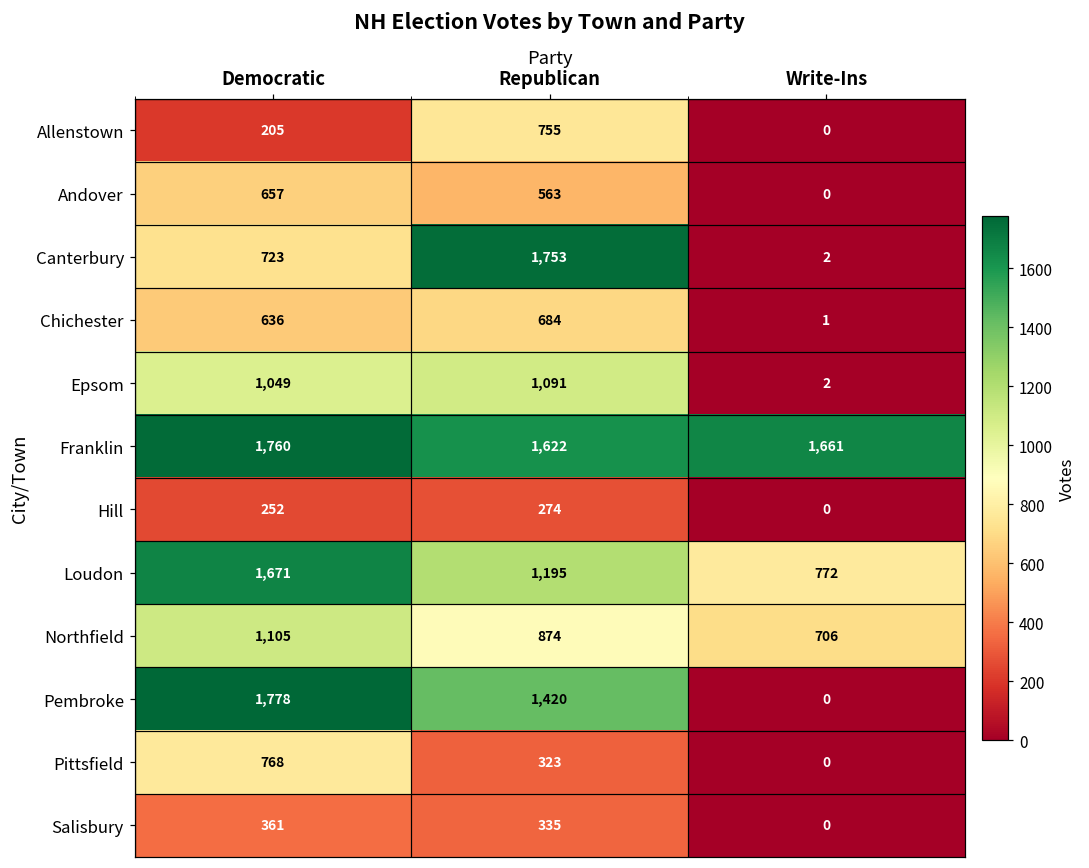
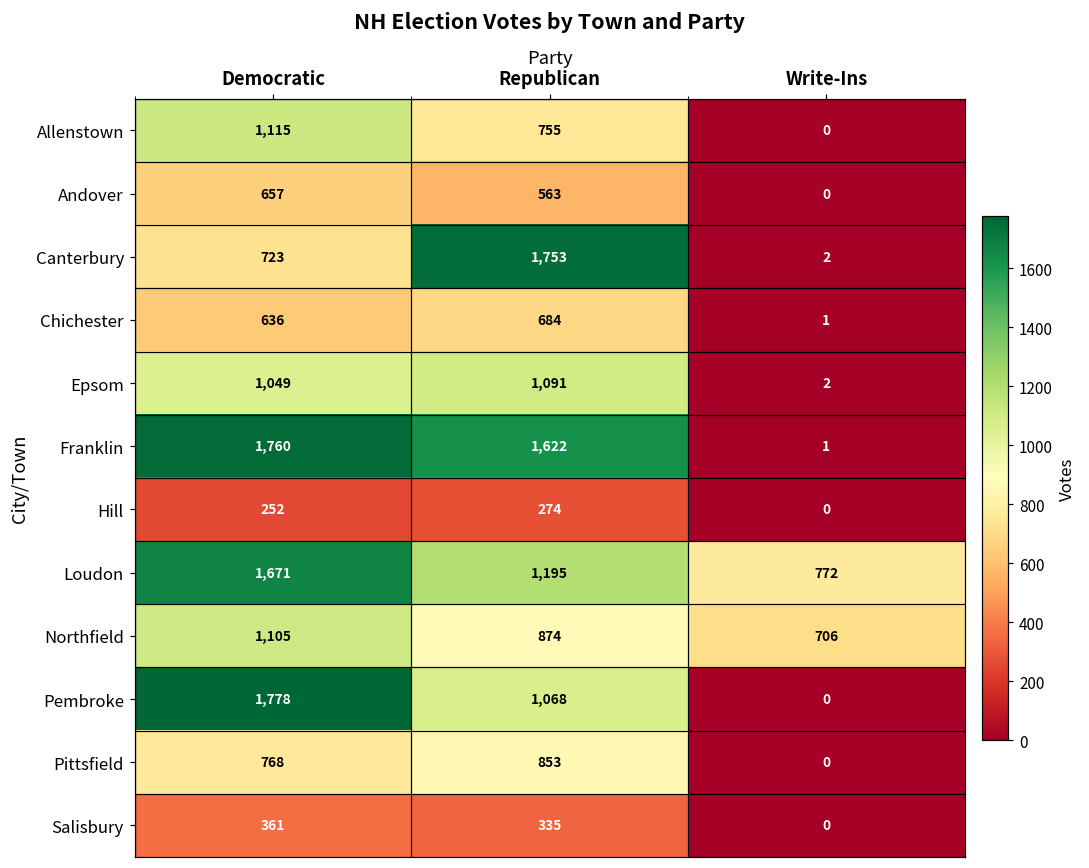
  {
    "Allenstown": {
-     "Democratic": "205",
+     "Democratic": "1,115",
      "Republican": "755",
      "Write-Ins": "0"
    },
    "Andover": {
      "Democratic": "657",
      "Republican": "563",
      "Write-Ins": "0"
    },
    "Canterbury": {
      "Democratic": "723",
      "Republican": "1,753",
      "Write-Ins": "2"
    },
    "Chichester": {
      "Democratic": "636",
      "Republican": "684",
      "Write-Ins": "1"
    },
    "Epsom": {
      "Democratic": "1,049",
      "Republican": "1,091",
      "Write-Ins": "2"
    },
    "Franklin": {
      "Democratic": "1,760",
      "Republican": "1,622",
-     "Write-Ins": "1,661"
+     "Write-Ins": "1"
    },
    "Hill": {
      "Democratic": "252",
      "Republican": "274",
      "Write-Ins": "0"
    },
    "Loudon": {
      "Democratic": "1,671",
      "Republican": "1,195",
      "Write-Ins": "772"
    },
    "Northfield": {
      "Democratic": "1,105",
      "Republican": "874",
      "Write-Ins": "706"
    },
    "Pembroke": {
      "Democratic": "1,778",
-     "Republican": "1,420",
+     "Republican": "1,068",
      "Write-Ins": "0"
    },
    "Pittsfield": {
      "Democratic": "768",
-     "Republican": "323",
+     "Republican": "853",
      "Write-Ins": "0"
    },
    "Salisbury": {
      "Democratic": "361",
      "Republican": "335",
      "Write-Ins": "0"
    }
  }
